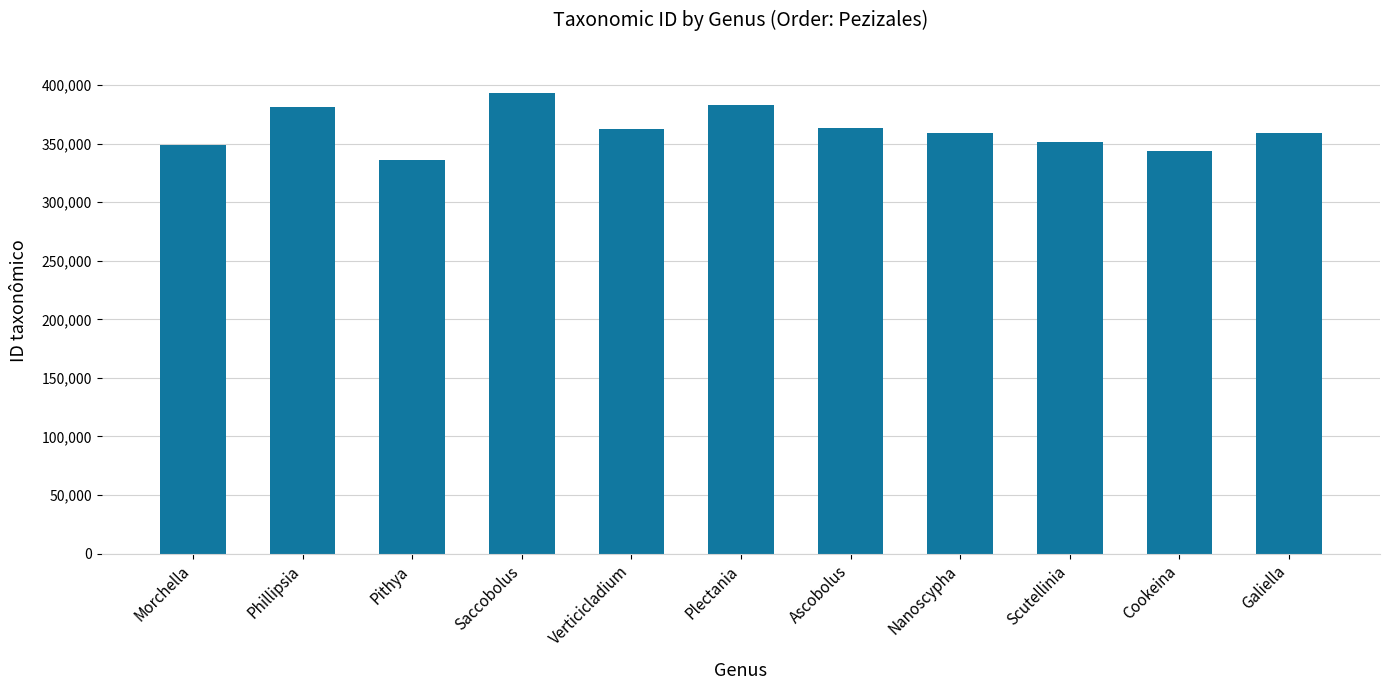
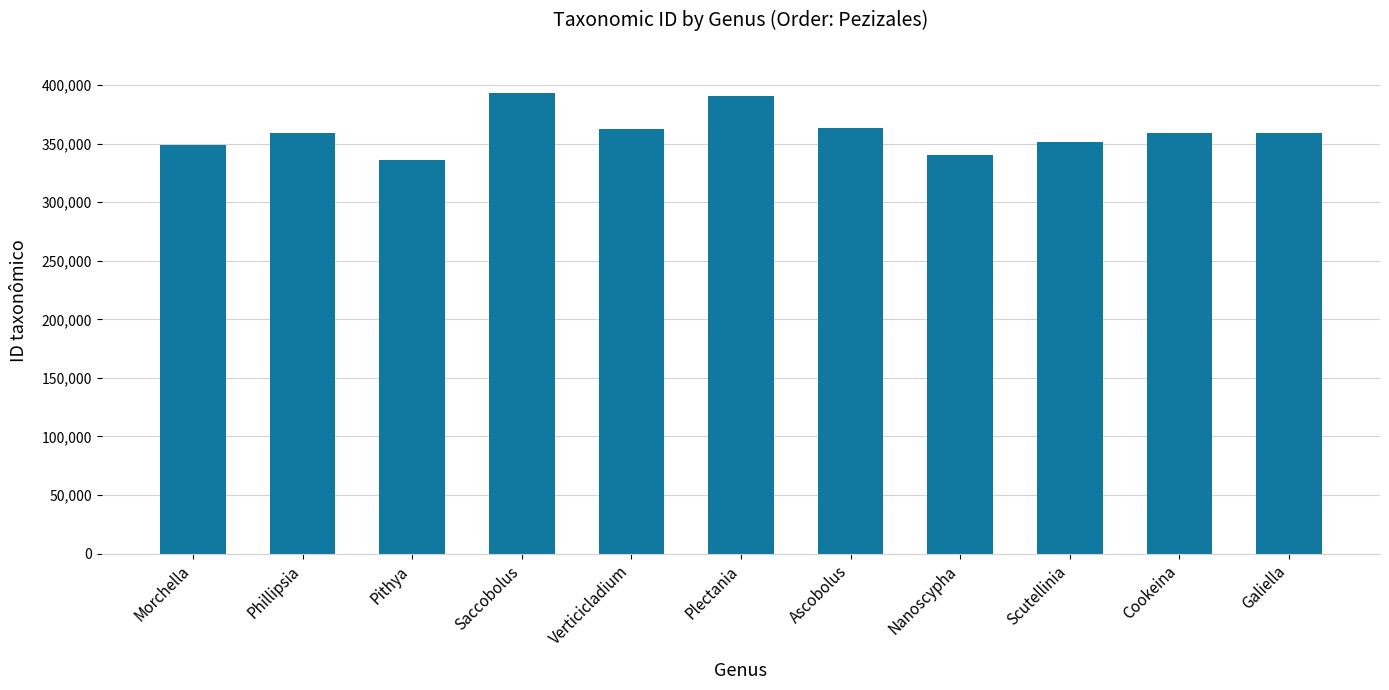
  {
    "Morchella": "349,000",
-   "Phillipsia": "381,000",
+   "Phillipsia": "359,000",
    "Pithya": "336,000",
    "Saccobolus": "393,000",
    "Verticicladium": "363,000",
-   "Plectania": "383,000",
+   "Plectania": "391,000",
    "Ascobolus": "363,000",
-   "Nanoscypha": "359,000",
+   "Nanoscypha": "341,000",
    "Scutellinia": "352,000",
-   "Cookeina": "344,000",
+   "Cookeina": "359,000",
    "Galiella": "359,000"
  }
